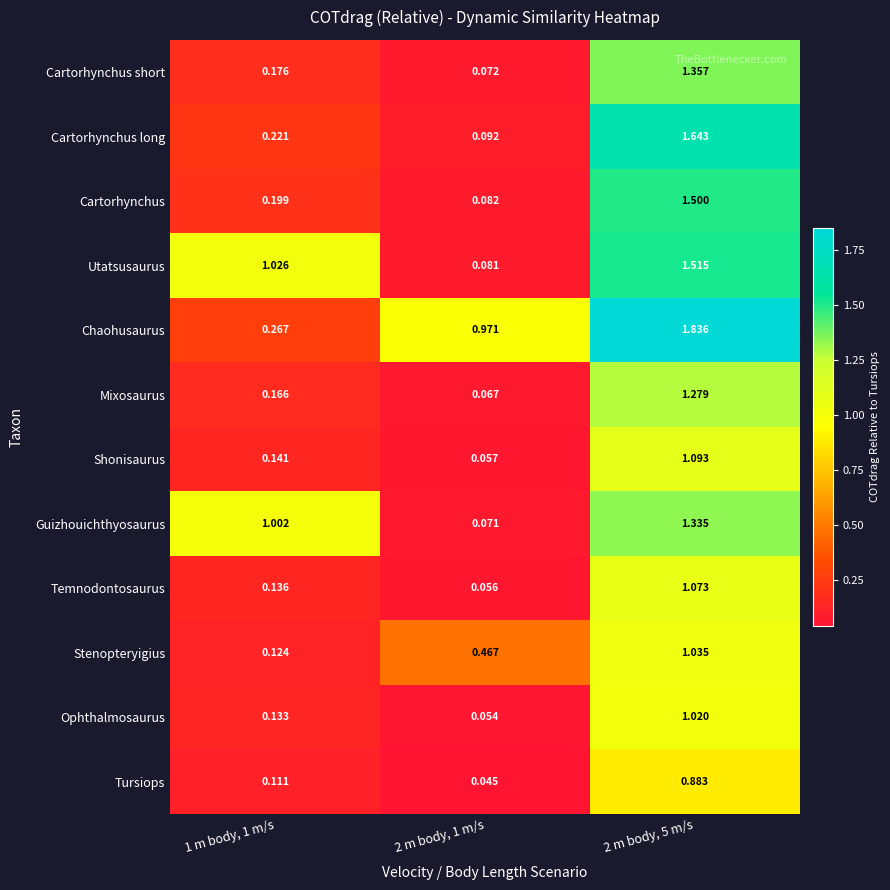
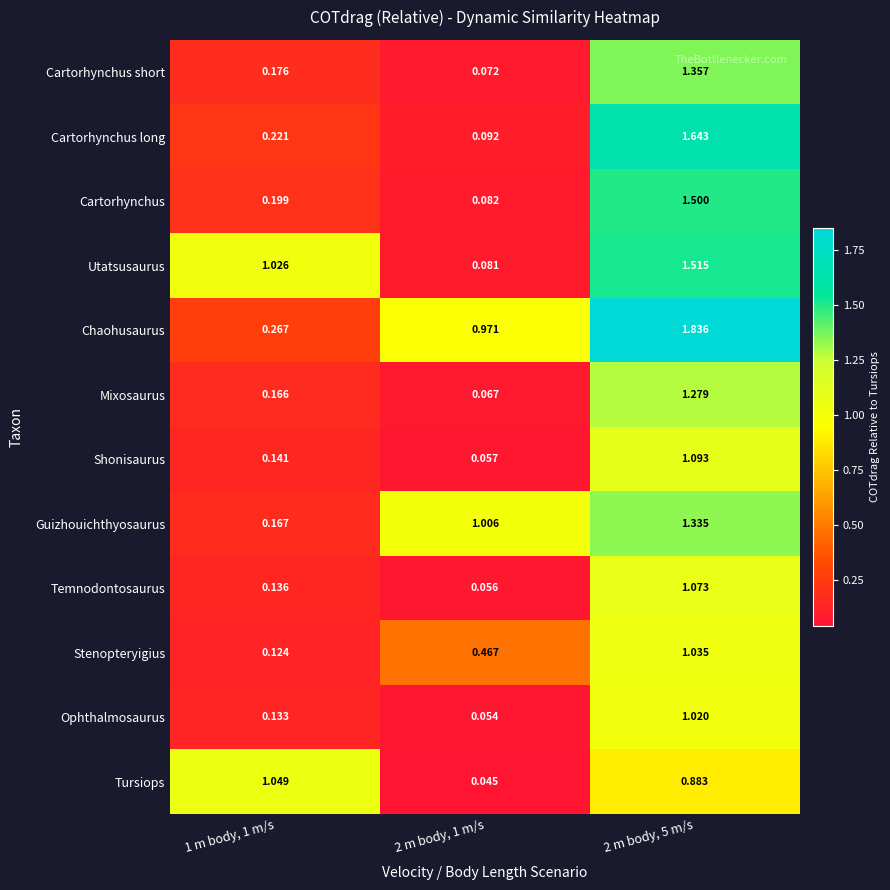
  {
    "Cartorhynchus short": {
      "1 m body, 1 m/s": 0.176,
      "2 m body, 1 m/s": 0.072
    },
    "Cartorhynchus long": {
      "1 m body, 1 m/s": 0.221,
      "2 m body, 1 m/s": 0.092,
      "2 m body, 5 m/s": 1.643
    },
    "Cartorhynchus": {
      "1 m body, 1 m/s": 0.199,
      "2 m body, 1 m/s": 0.082,
      "2 m body, 5 m/s": 1.500
    },
    "Utatsusaurus": {
      "1 m body, 1 m/s": 1.026,
      "2 m body, 1 m/s": 0.081,
      "2 m body, 5 m/s": 1.515
    },
    "Chaohusaurus": {
      "1 m body, 1 m/s": 0.267,
      "2 m body, 1 m/s": 0.971,
      "2 m body, 5 m/s": 1.836
    },
    "Mixosaurus": {
      "1 m body, 1 m/s": 0.166,
      "2 m body, 1 m/s": 0.067,
      "2 m body, 5 m/s": 1.279
    },
    "Shonisaurus": {
      "1 m body, 1 m/s": 0.141,
      "2 m body, 1 m/s": 0.057,
      "2 m body, 5 m/s": 1.093
    },
    "Guizhouichthyosaurus": {
-     "1 m body, 1 m/s": 1.002,
-     "2 m body, 1 m/s": 0.071,
+     "1 m body, 1 m/s": 0.167,
+     "2 m body, 1 m/s": 1.006,
      "2 m body, 5 m/s": 1.335
    },
    "Temnodontosaurus": {
      "1 m body, 1 m/s": 0.136,
      "2 m body, 1 m/s": 0.056,
      "2 m body, 5 m/s": 1.073
    },
    "Stenopteryigius": {
      "1 m body, 1 m/s": 0.124,
      "2 m body, 1 m/s": 0.467,
      "2 m body, 5 m/s": 1.035
    },
    "Ophthalmosaurus": {
      "1 m body, 1 m/s": 0.133,
      "2 m body, 1 m/s": 0.054,
      "2 m body, 5 m/s": 1.020
    },
    "Tursiops": {
-     "1 m body, 1 m/s": 0.111,
+     "1 m body, 1 m/s": 1.049,
      "2 m body, 1 m/s": 0.045,
      "2 m body, 5 m/s": 0.883
    }
  }
